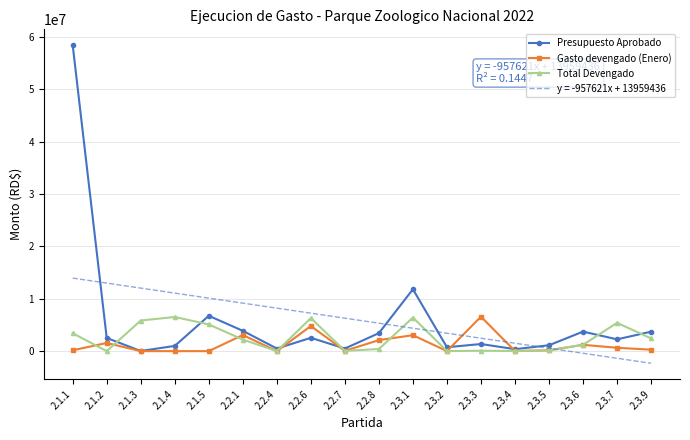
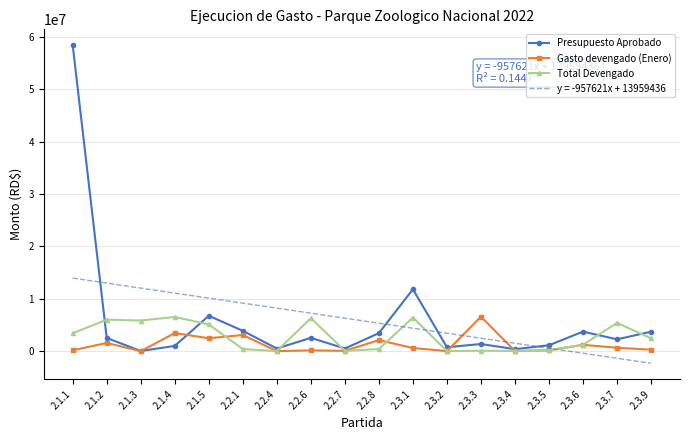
  {
    "Gasto devengado (Enero)": {
      "2.1.1": 0,
      "2.1.2": 2000000,
-     "2.1.4": 0,
-     "2.1.5": 0,
+     "2.1.4": 3000000,
+     "2.1.5": 2000000,
      "2.2.1": 3000000,
-     "2.2.6": 5000000,
+     "2.2.6": 0,
      "2.2.8": 2000000,
-     "2.3.1": 3000000,
+     "2.3.1": 1000000,
      "2.3.3": 7000000,
      "2.3.7": 1000000,
      "2.3.9": 0
    },
    "Total Devengado": {
      "2.1.1": 3000000,
-     "2.1.2": 0,
+     "2.1.2": 6000000,
      "2.1.3": 6000000,
      "2.1.4": 7000000,
      "2.1.5": 5000000,
-     "2.2.1": 2000000,
+     "2.2.1": 0,
      "2.2.6": 6000000,
      "2.2.8": 0,
      "2.3.1": 6000000,
      "2.3.3": 0,
      "2.3.7": 5000000,
      "2.3.9": 2000000
    }
  }
